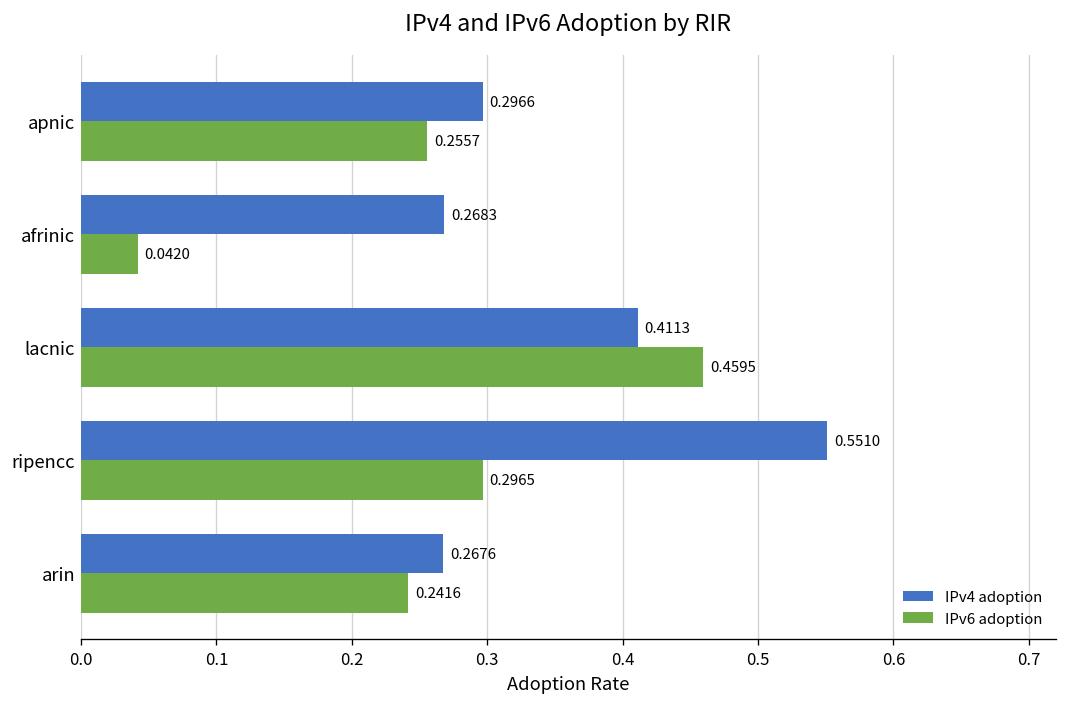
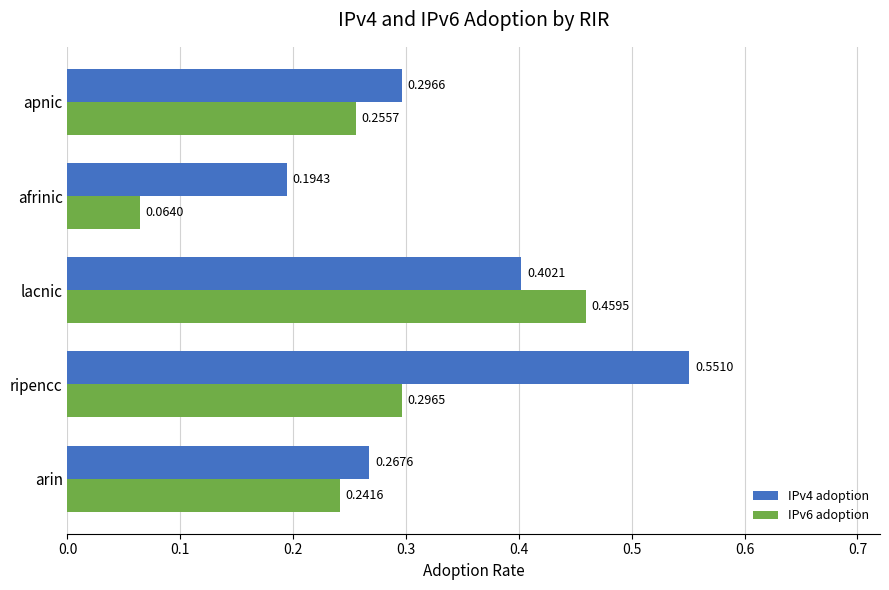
  {
    "IPv4 adoption": {
      "apnic": 0.2966,
-     "afrinic": 0.2683,
-     "lacnic": 0.4113,
+     "afrinic": 0.1943,
+     "lacnic": 0.4021,
      "ripencc": 0.5510,
      "arin": 0.2676
    },
    "IPv6 adoption": {
      "apnic": 0.2557,
-     "afrinic": 0.0420,
+     "afrinic": 0.0640,
      "lacnic": 0.4595,
      "ripencc": 0.2965,
      "arin": 0.2416
    }
  }
